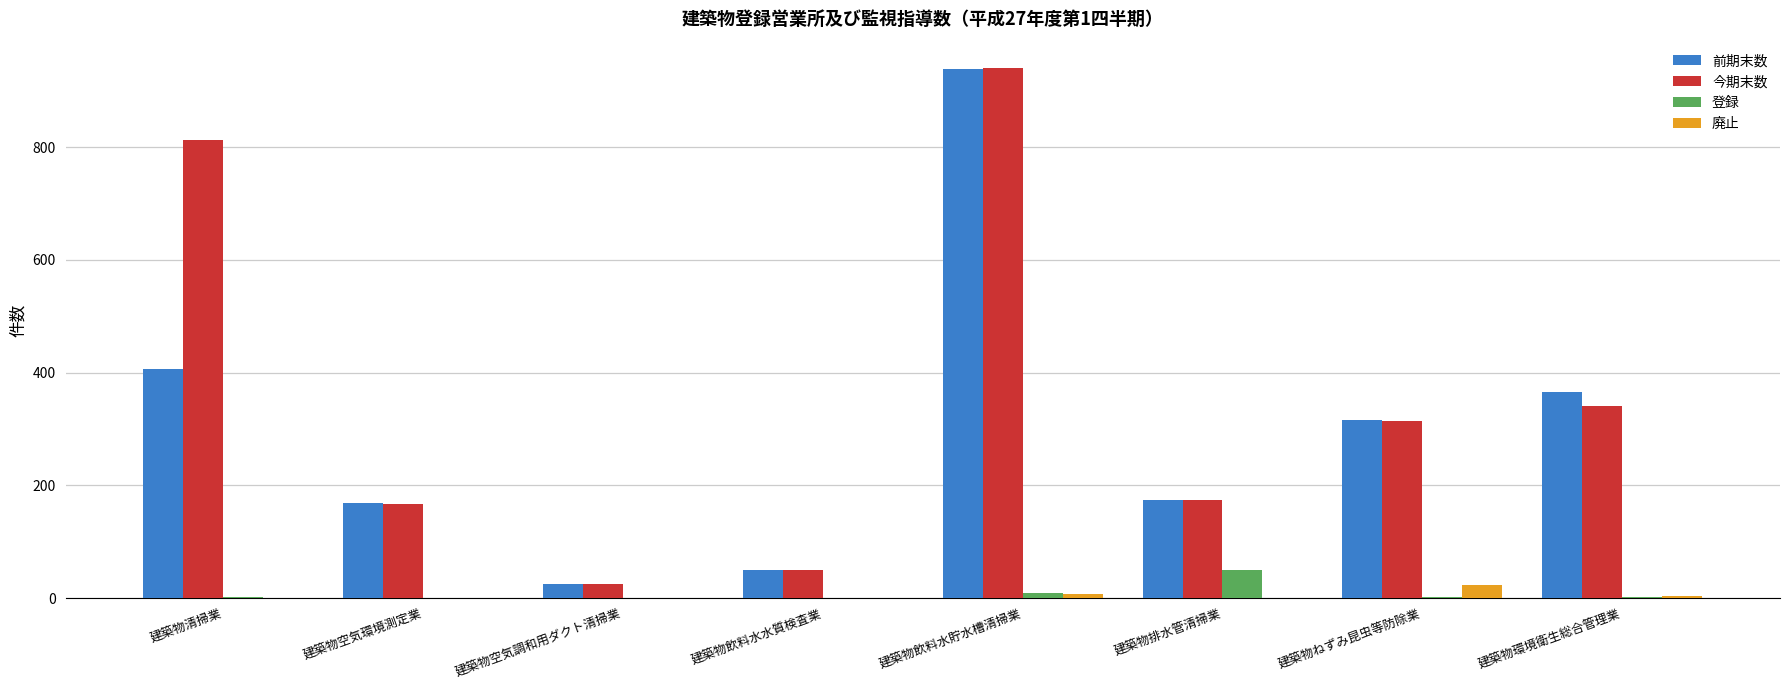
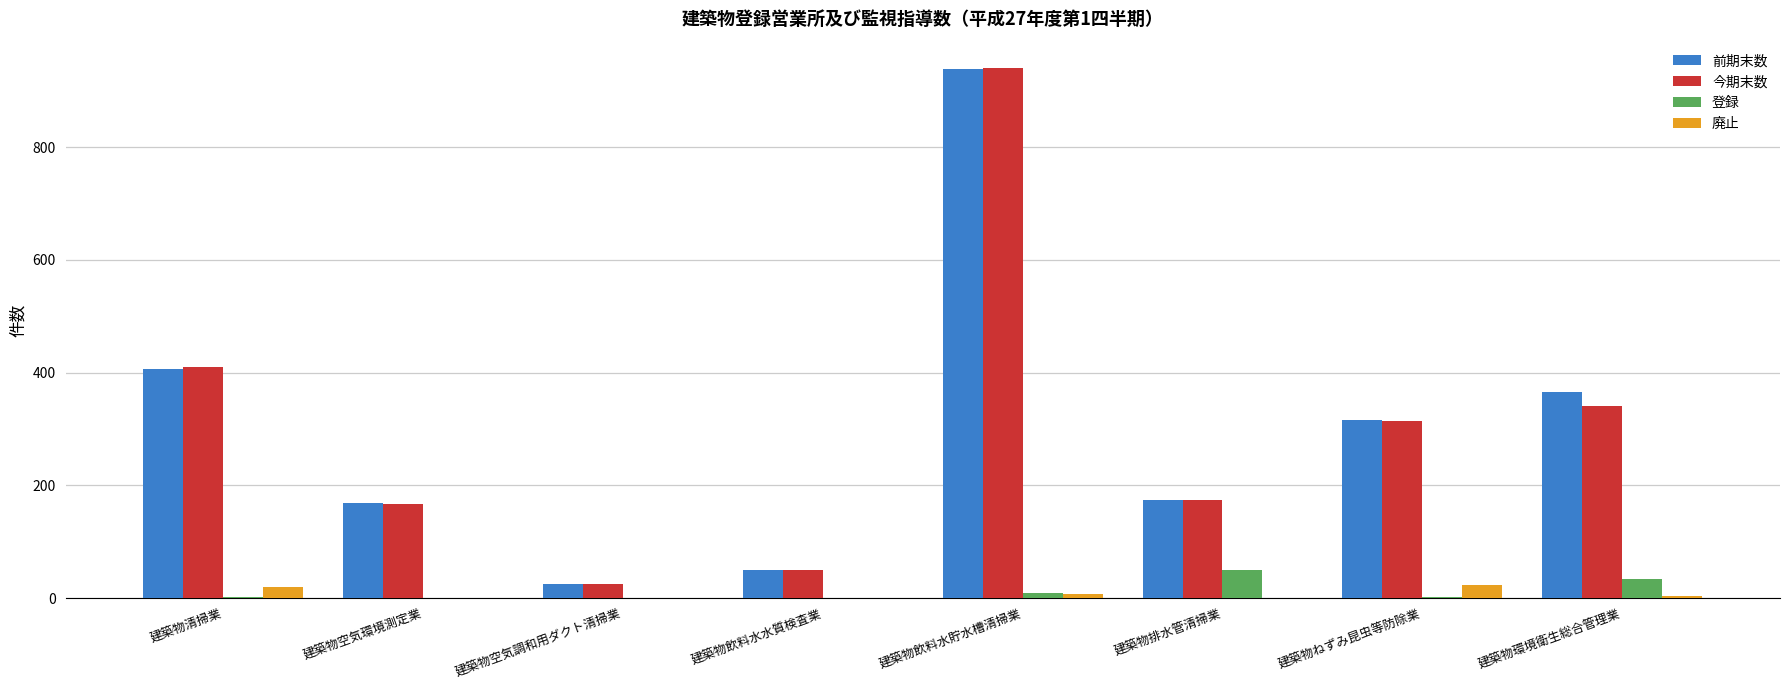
  {
    "前期末数": {
      "建築物清掃業": 410,
      "建築物空気環境測定業": 170,
      "建築物空気調和用ダクト清掃業": 30,
      "建築物飲料水水質検査業": 50,
      "建築物飲料水貯水槽清掃業": 940,
      "建築物排水管清掃業": 180,
      "建築物ねずみ昆虫等防除業": 320,
      "建築物環境衛生総合管理業": 370
    },
    "今期末数": {
-     "建築物清掃業": 810,
+     "建築物清掃業": 410,
      "建築物空気環境測定業": 170,
      "建築物空気調和用ダクト清掃業": 30,
      "建築物飲料水水質検査業": 50,
      "建築物飲料水貯水槽清掃業": 940,
      "建築物排水管清掃業": 180,
      "建築物ねずみ昆虫等防除業": 320,
      "建築物環境衛生総合管理業": 340
    },
    "登録": {
      "建築物空気環境測定業": 0,
      "建築物空気調和用ダクト清掃業": 0,
      "建築物飲料水貯水槽清掃業": 10,
      "建築物排水管清掃業": 50,
-     "建築物環境衛生総合管理業": 0
+     "建築物環境衛生総合管理業": 30
    },
    "廃止": {
-     "建築物清掃業": 0,
+     "建築物清掃業": 20,
      "建築物飲料水貯水槽清掃業": 10,
      "建築物排水管清掃業": 0,
      "建築物ねずみ昆虫等防除業": 20
    }
  }
